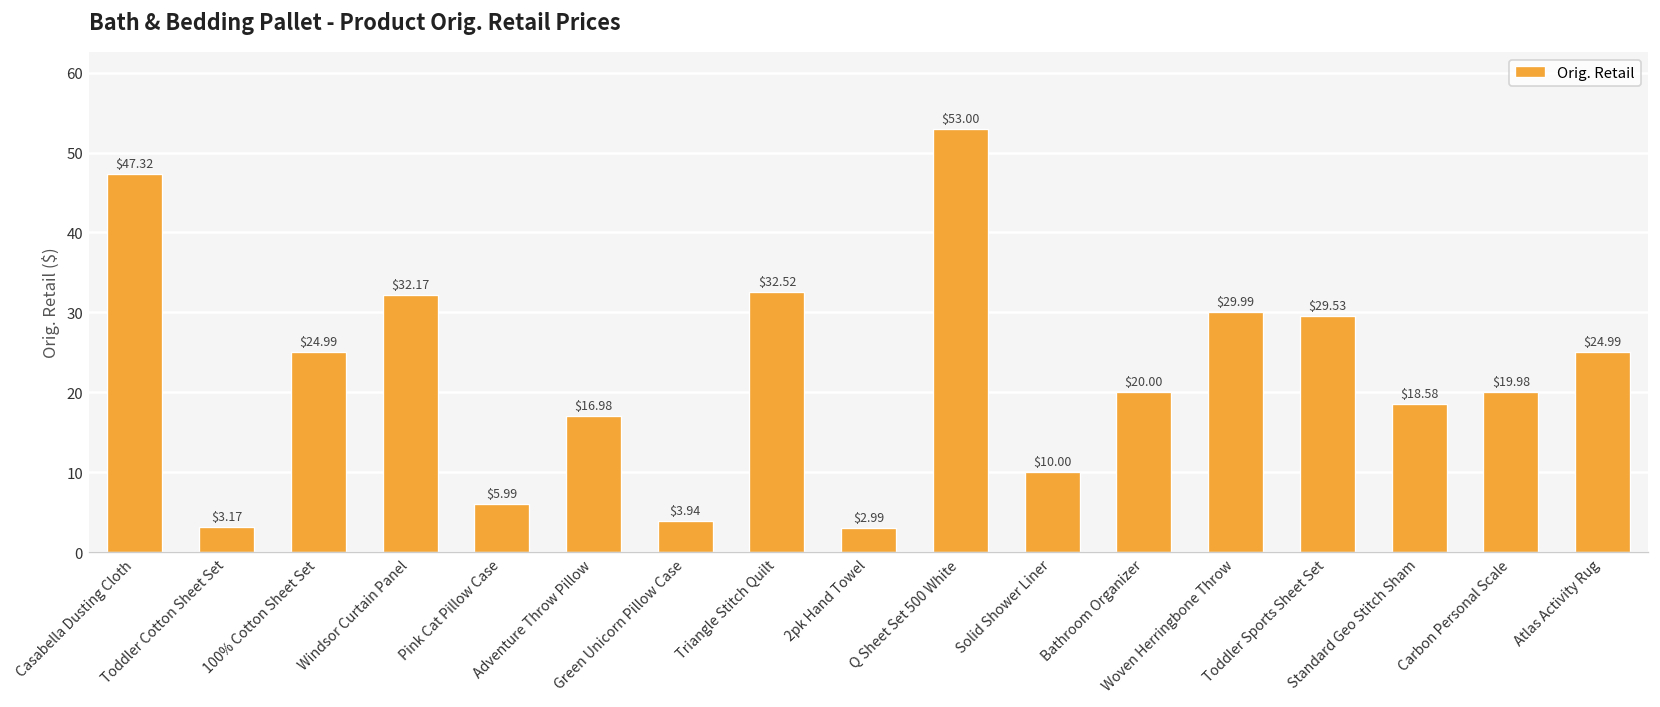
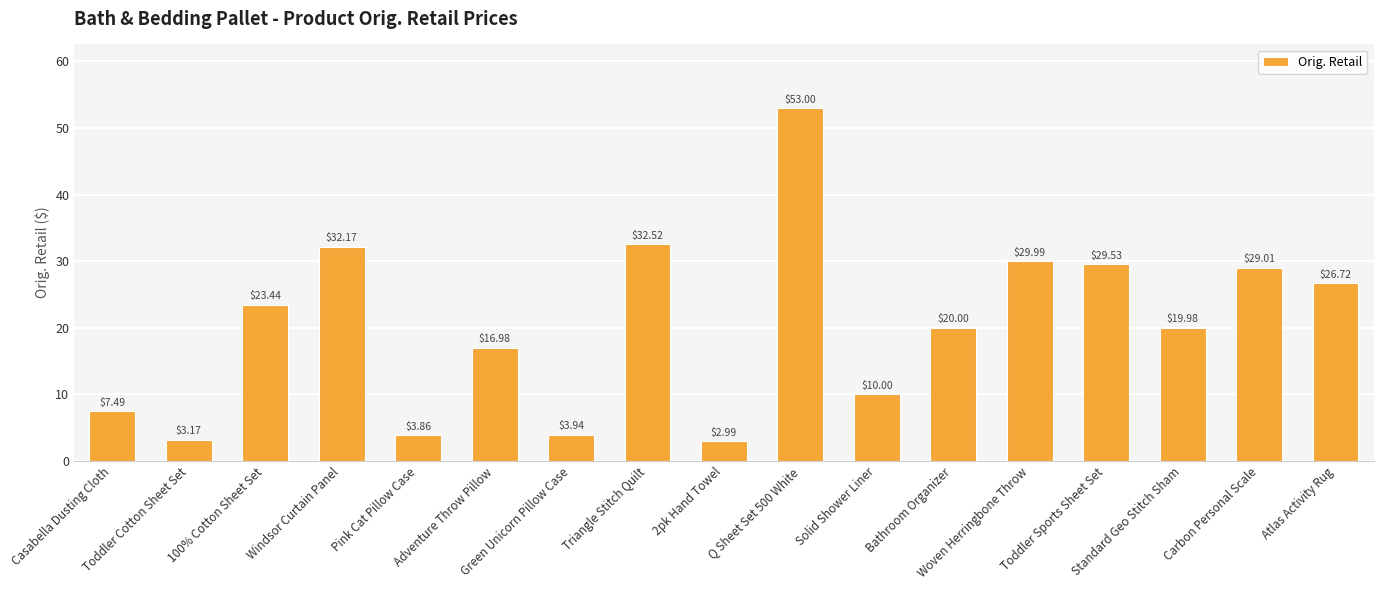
  {
-   "Casabella Dusting Cloth": "$47.32",
+   "Casabella Dusting Cloth": "$7.49",
    "Toddler Cotton Sheet Set": "$3.17",
-   "100% Cotton Sheet Set": "$24.99",
+   "100% Cotton Sheet Set": "$23.44",
    "Windsor Curtain Panel": "$32.17",
-   "Pink Cat Pillow Case": "$5.99",
+   "Pink Cat Pillow Case": "$3.86",
    "Adventure Throw Pillow": "$16.98",
    "Green Unicorn Pillow Case": "$3.94",
    "Triangle Stitch Quilt": "$32.52",
    "2pk Hand Towel": "$2.99",
    "Q Sheet Set 500 White": "$53.00",
    "Solid Shower Liner": "$10.00",
    "Bathroom Organizer": "$20.00",
    "Woven Herringbone Throw": "$29.99",
    "Toddler Sports Sheet Set": "$29.53",
-   "Standard Geo Stitch Sham": "$18.58",
-   "Carbon Personal Scale": "$19.98",
-   "Atlas Activity Rug": "$24.99"
+   "Standard Geo Stitch Sham": "$19.98",
+   "Carbon Personal Scale": "$29.01",
+   "Atlas Activity Rug": "$26.72"
  }
